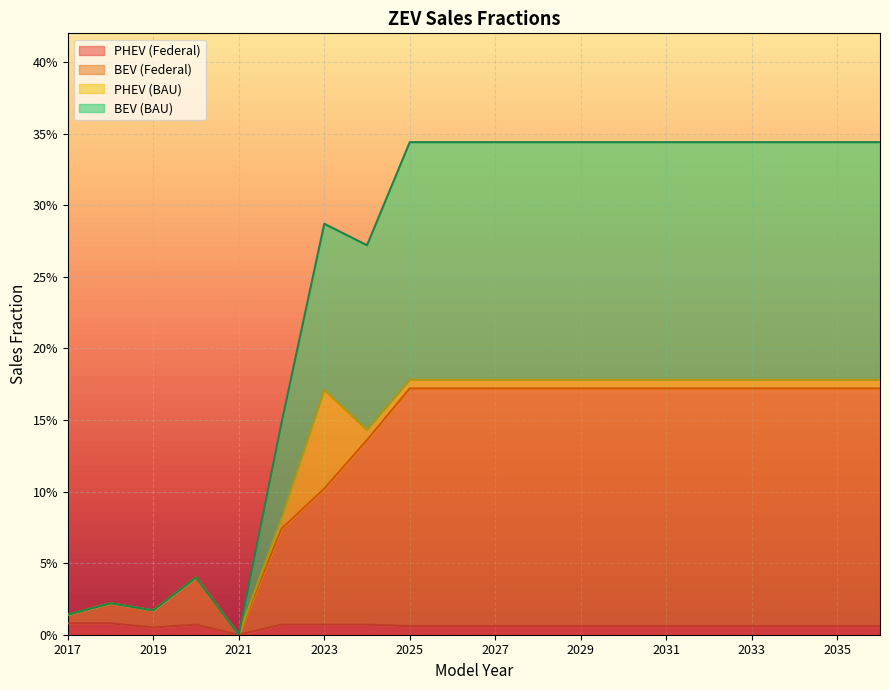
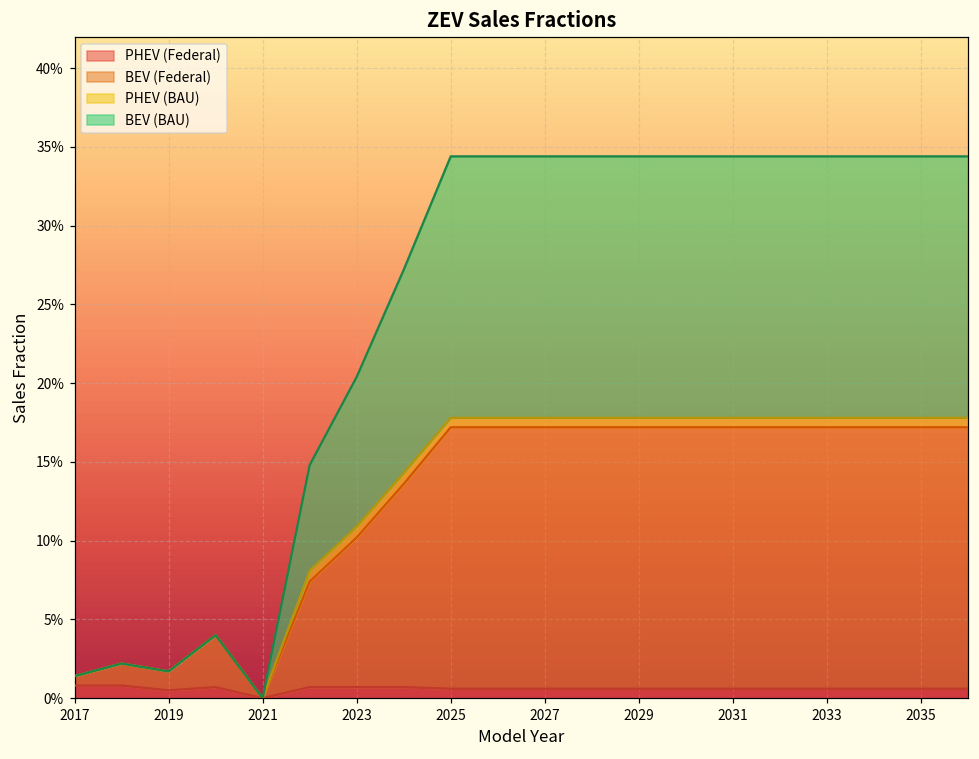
  {
    "PHEV (BAU)": {
-     "2023": "6.9%",
+     "2023": "0.7%",
      "2025": "0.6%",
      "2027": "0.6%",
      "2029": "0.6%",
      "2031": "0.6%",
      "2033": "0.6%",
      "2035": "0.6%"
    },
    "BEV (BAU)": {
-     "2023": "11.6%",
+     "2023": "9.5%",
      "2025": "16.6%",
      "2027": "16.6%",
      "2029": "16.6%",
      "2031": "16.6%",
      "2033": "16.6%",
      "2035": "16.6%"
    }
  }
